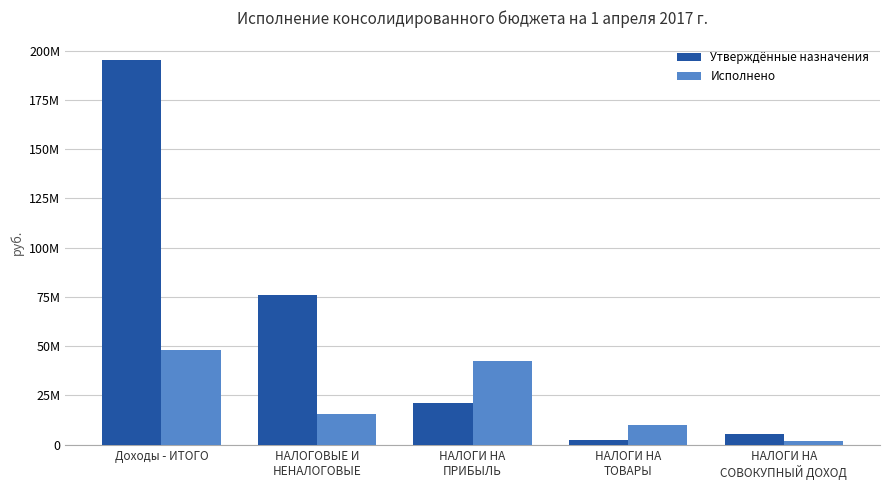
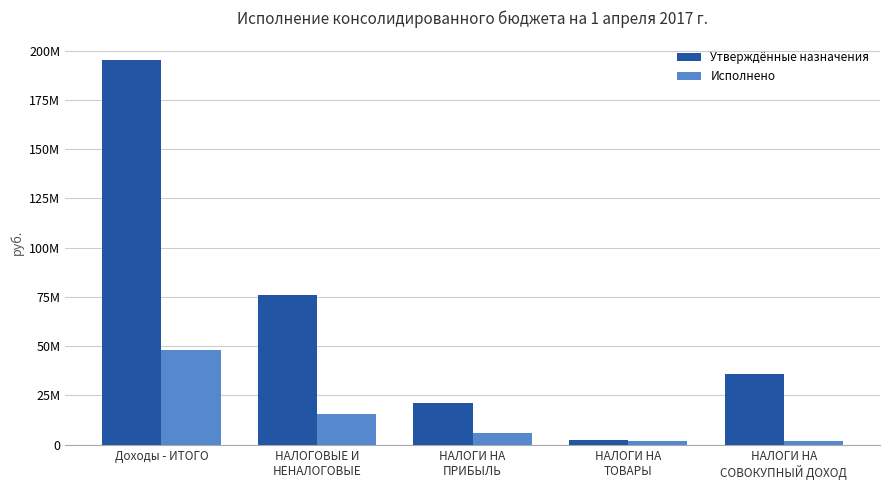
  {
    "Утверждённые назначения": {
      "Доходы - ИТОГО": 195000000,
      "НАЛОГОВЫЕ И НЕНАЛОГОВЫЕ": 76000000,
      "НАЛОГИ НА ПРИБЫЛЬ": 21000000,
      "НАЛОГИ НА ТОВАРЫ": 3000000,
-     "НАЛОГИ НА СОВОКУПНЫЙ ДОХОД": 5000000
+     "НАЛОГИ НА СОВОКУПНЫЙ ДОХОД": 36000000
    },
    "Исполнено": {
      "Доходы - ИТОГО": 48000000,
      "НАЛОГОВЫЕ И НЕНАЛОГОВЫЕ": 15000000,
-     "НАЛОГИ НА ПРИБЫЛЬ": 42000000,
-     "НАЛОГИ НА ТОВАРЫ": 10000000,
+     "НАЛОГИ НА ПРИБЫЛЬ": 6000000,
+     "НАЛОГИ НА ТОВАРЫ": 2000000,
      "НАЛОГИ НА СОВОКУПНЫЙ ДОХОД": 2000000
    }
  }
